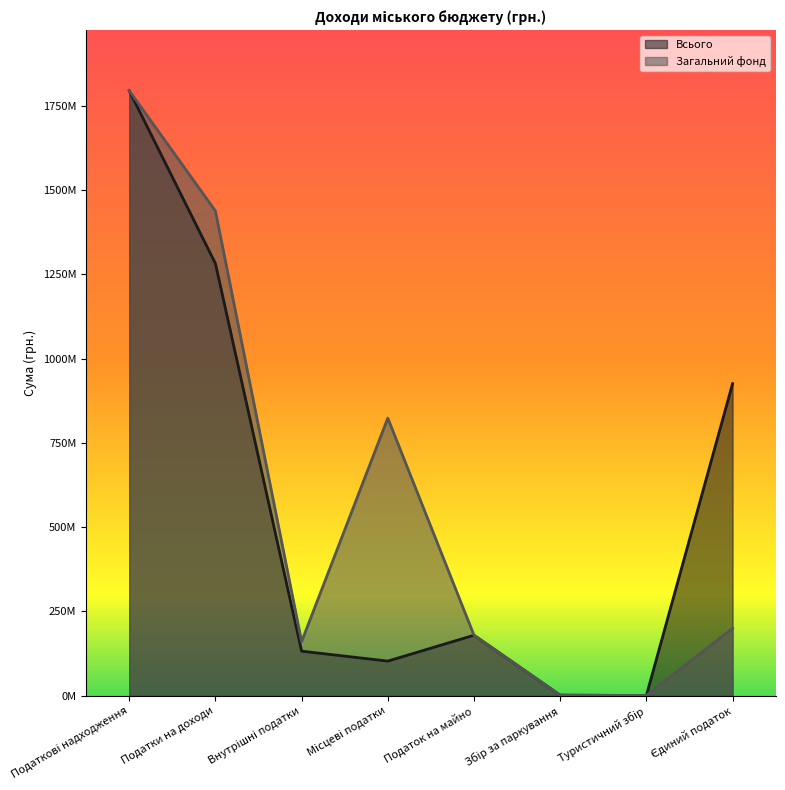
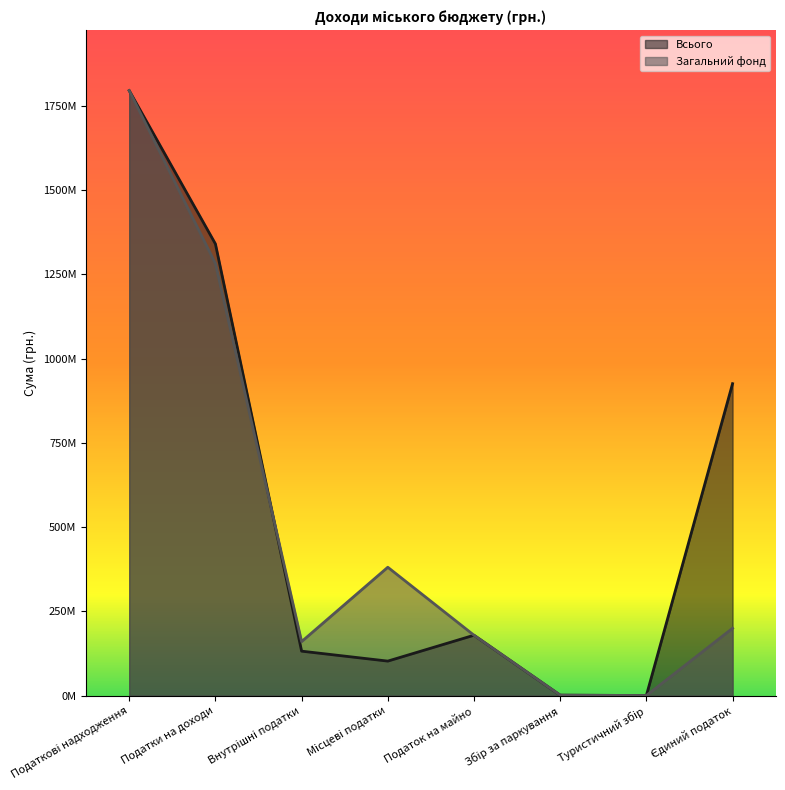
  {
    "Всього": {
-     "Податки на доходи": 1280000000,
+     "Податки на доходи": 1340000000,
      "Внутрішні податки": 130000000,
      "Місцеві податки": 100000000,
      "Єдиний податок": 930000000
    },
    "Загальний фонд": {
-     "Податки на доходи": 1440000000,
+     "Податки на доходи": 1280000000,
      "Внутрішні податки": 160000000,
-     "Місцеві податки": 820000000,
+     "Місцеві податки": 380000000,
      "Єдиний податок": 200000000
    }
  }
